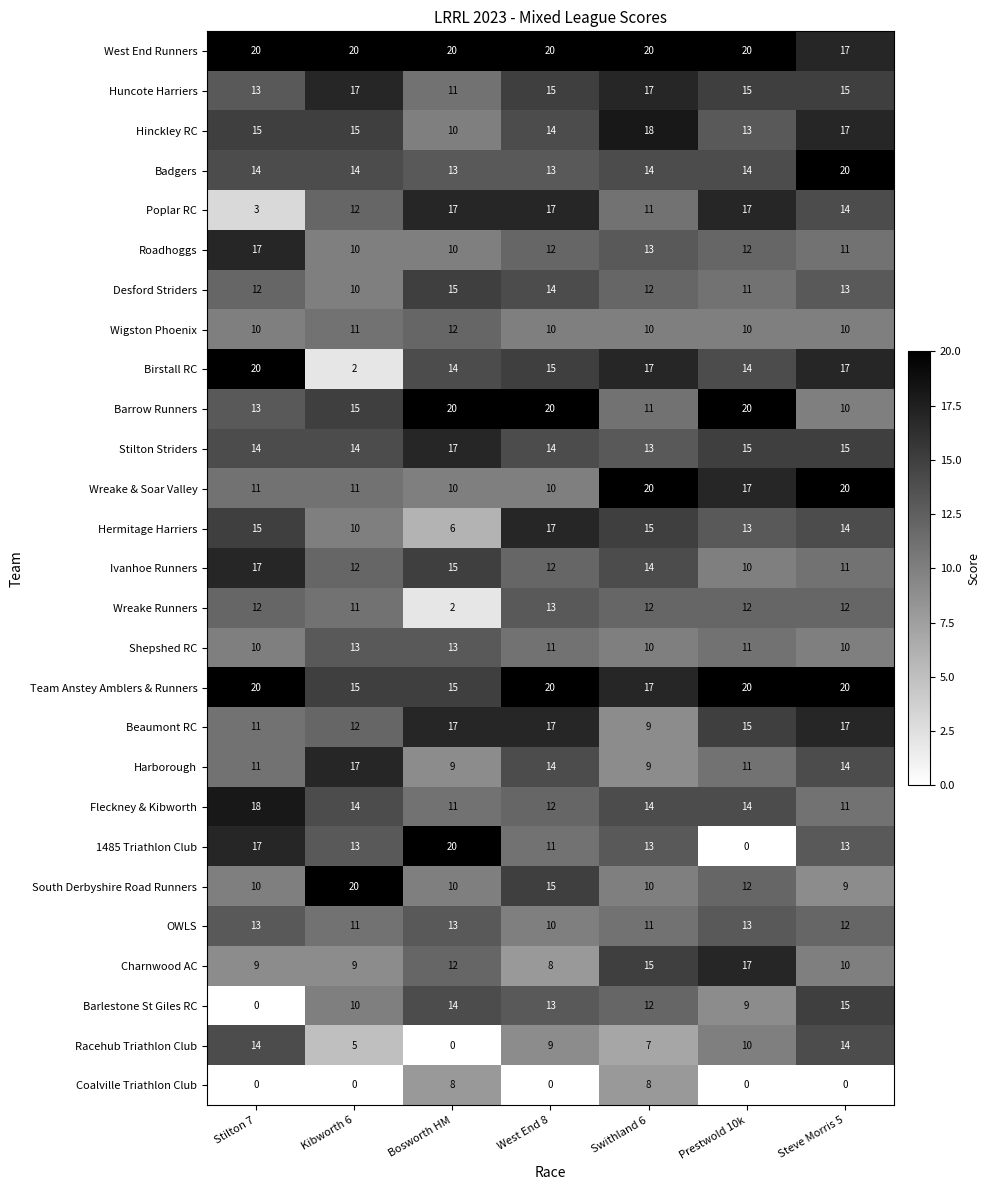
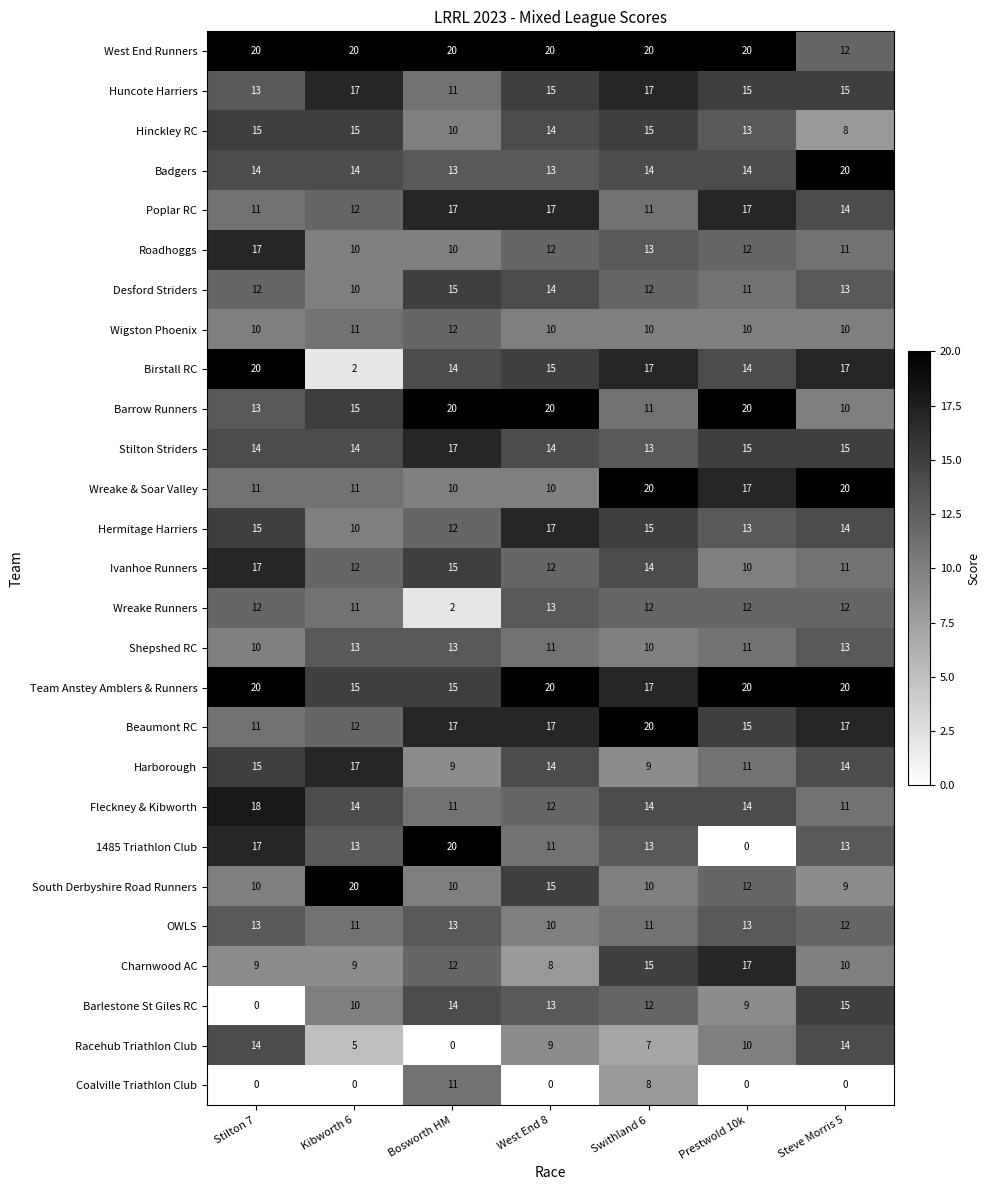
  {
    "West End Runners": {
      "Stilton 7": 20,
      "Kibworth 6": 20,
      "Bosworth HM": 20,
      "West End 8": 20,
      "Swithland 6": 20,
      "Prestwold 10k": 20,
-     "Steve Morris 5": 17
+     "Steve Morris 5": 12
    },
    "Huncote Harriers": {
      "Stilton 7": 13,
      "Kibworth 6": 17,
      "Bosworth HM": 11,
      "West End 8": 15,
      "Swithland 6": 17,
      "Prestwold 10k": 15,
      "Steve Morris 5": 15
    },
    "Hinckley RC": {
      "Stilton 7": 15,
      "Kibworth 6": 15,
      "Bosworth HM": 10,
      "West End 8": 14,
-     "Swithland 6": 18,
+     "Swithland 6": 15,
      "Prestwold 10k": 13,
-     "Steve Morris 5": 17
+     "Steve Morris 5": 8
    },
    "Badgers": {
      "Stilton 7": 14,
      "Kibworth 6": 14,
      "Bosworth HM": 13,
      "West End 8": 13,
      "Swithland 6": 14,
      "Prestwold 10k": 14,
      "Steve Morris 5": 20
    },
    "Poplar RC": {
-     "Stilton 7": 3,
+     "Stilton 7": 11,
      "Kibworth 6": 12,
      "Bosworth HM": 17,
      "West End 8": 17,
      "Swithland 6": 11,
      "Prestwold 10k": 17,
      "Steve Morris 5": 14
    },
    "Roadhoggs": {
      "Stilton 7": 17,
      "Kibworth 6": 10,
      "Bosworth HM": 10,
      "West End 8": 12,
      "Swithland 6": 13,
      "Prestwold 10k": 12,
      "Steve Morris 5": 11
    },
    "Desford Striders": {
      "Stilton 7": 12,
      "Kibworth 6": 10,
      "Bosworth HM": 15,
      "West End 8": 14,
      "Swithland 6": 12,
      "Prestwold 10k": 11,
      "Steve Morris 5": 13
    },
    "Wigston Phoenix": {
      "Stilton 7": 10,
      "Kibworth 6": 11,
      "Bosworth HM": 12,
      "West End 8": 10,
      "Swithland 6": 10,
      "Prestwold 10k": 10,
      "Steve Morris 5": 10
    },
    "Birstall RC": {
      "Stilton 7": 20,
      "Kibworth 6": 2,
      "Bosworth HM": 14,
      "West End 8": 15,
      "Swithland 6": 17,
      "Prestwold 10k": 14,
      "Steve Morris 5": 17
    },
    "Barrow Runners": {
      "Stilton 7": 13,
      "Kibworth 6": 15,
      "Bosworth HM": 20,
      "West End 8": 20,
      "Swithland 6": 11,
      "Prestwold 10k": 20,
      "Steve Morris 5": 10
    },
    "Stilton Striders": {
      "Stilton 7": 14,
      "Kibworth 6": 14,
      "Bosworth HM": 17,
      "West End 8": 14,
      "Swithland 6": 13,
      "Prestwold 10k": 15,
      "Steve Morris 5": 15
    },
    "Wreake & Soar Valley": {
      "Stilton 7": 11,
      "Kibworth 6": 11,
      "Bosworth HM": 10,
      "West End 8": 10,
      "Swithland 6": 20,
      "Prestwold 10k": 17,
      "Steve Morris 5": 20
    },
    "Hermitage Harriers": {
      "Stilton 7": 15,
      "Kibworth 6": 10,
-     "Bosworth HM": 6,
+     "Bosworth HM": 12,
      "West End 8": 17,
      "Swithland 6": 15,
      "Prestwold 10k": 13,
      "Steve Morris 5": 14
    },
    "Ivanhoe Runners": {
      "Stilton 7": 17,
      "Kibworth 6": 12,
      "Bosworth HM": 15,
      "West End 8": 12,
      "Swithland 6": 14,
      "Prestwold 10k": 10,
      "Steve Morris 5": 11
    },
    "Wreake Runners": {
      "Stilton 7": 12,
      "Kibworth 6": 11,
      "Bosworth HM": 2,
      "West End 8": 13,
      "Swithland 6": 12,
      "Prestwold 10k": 12,
      "Steve Morris 5": 12
    },
    "Shepshed RC": {
      "Stilton 7": 10,
      "Kibworth 6": 13,
      "Bosworth HM": 13,
      "West End 8": 11,
      "Swithland 6": 10,
      "Prestwold 10k": 11,
-     "Steve Morris 5": 10
+     "Steve Morris 5": 13
    },
    "Team Anstey Amblers & Runners": {
      "Stilton 7": 20,
      "Kibworth 6": 15,
      "Bosworth HM": 15,
      "West End 8": 20,
      "Swithland 6": 17,
      "Prestwold 10k": 20,
      "Steve Morris 5": 20
    },
    "Beaumont RC": {
      "Stilton 7": 11,
      "Kibworth 6": 12,
      "Bosworth HM": 17,
      "West End 8": 17,
-     "Swithland 6": 9,
+     "Swithland 6": 20,
      "Prestwold 10k": 15,
      "Steve Morris 5": 17
    },
    "Harborough": {
-     "Stilton 7": 11,
+     "Stilton 7": 15,
      "Kibworth 6": 17,
      "Bosworth HM": 9,
      "West End 8": 14,
      "Swithland 6": 9,
      "Prestwold 10k": 11,
      "Steve Morris 5": 14
    },
    "Fleckney & Kibworth": {
      "Stilton 7": 18,
      "Kibworth 6": 14,
      "Bosworth HM": 11,
      "West End 8": 12,
      "Swithland 6": 14,
      "Prestwold 10k": 14,
      "Steve Morris 5": 11
    },
    "1485 Triathlon Club": {
      "Stilton 7": 17,
      "Kibworth 6": 13,
      "Bosworth HM": 20,
      "West End 8": 11,
      "Swithland 6": 13,
      "Prestwold 10k": 0,
      "Steve Morris 5": 13
    },
    "South Derbyshire Road Runners": {
      "Stilton 7": 10,
      "Kibworth 6": 20,
      "Bosworth HM": 10,
      "West End 8": 15,
      "Swithland 6": 10,
      "Prestwold 10k": 12,
      "Steve Morris 5": 9
    },
    "OWLS": {
      "Stilton 7": 13,
      "Kibworth 6": 11,
      "Bosworth HM": 13,
      "West End 8": 10,
      "Swithland 6": 11,
      "Prestwold 10k": 13,
      "Steve Morris 5": 12
    },
    "Charnwood AC": {
      "Stilton 7": 9,
      "Kibworth 6": 9,
      "Bosworth HM": 12,
      "West End 8": 8,
      "Swithland 6": 15,
      "Prestwold 10k": 17,
      "Steve Morris 5": 10
    },
    "Barlestone St Giles RC": {
      "Stilton 7": 0,
      "Kibworth 6": 10,
      "Bosworth HM": 14,
      "West End 8": 13,
      "Swithland 6": 12,
      "Prestwold 10k": 9,
      "Steve Morris 5": 15
    },
    "Racehub Triathlon Club": {
      "Stilton 7": 14,
      "Kibworth 6": 5,
      "Bosworth HM": 0,
      "West End 8": 9,
      "Swithland 6": 7,
      "Prestwold 10k": 10,
      "Steve Morris 5": 14
    },
    "Coalville Triathlon Club": {
      "Stilton 7": 0,
      "Kibworth 6": 0,
-     "Bosworth HM": 8,
+     "Bosworth HM": 11,
      "West End 8": 0,
      "Swithland 6": 8,
      "Prestwold 10k": 0,
      "Steve Morris 5": 0
    }
  }
